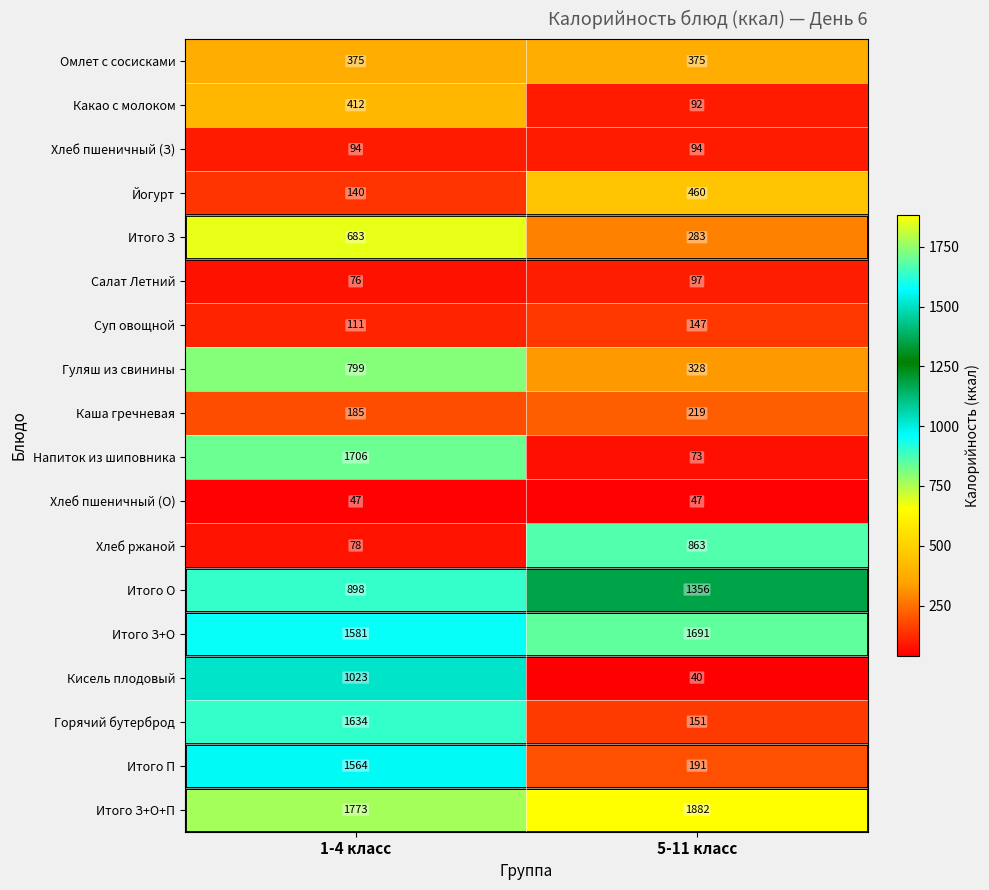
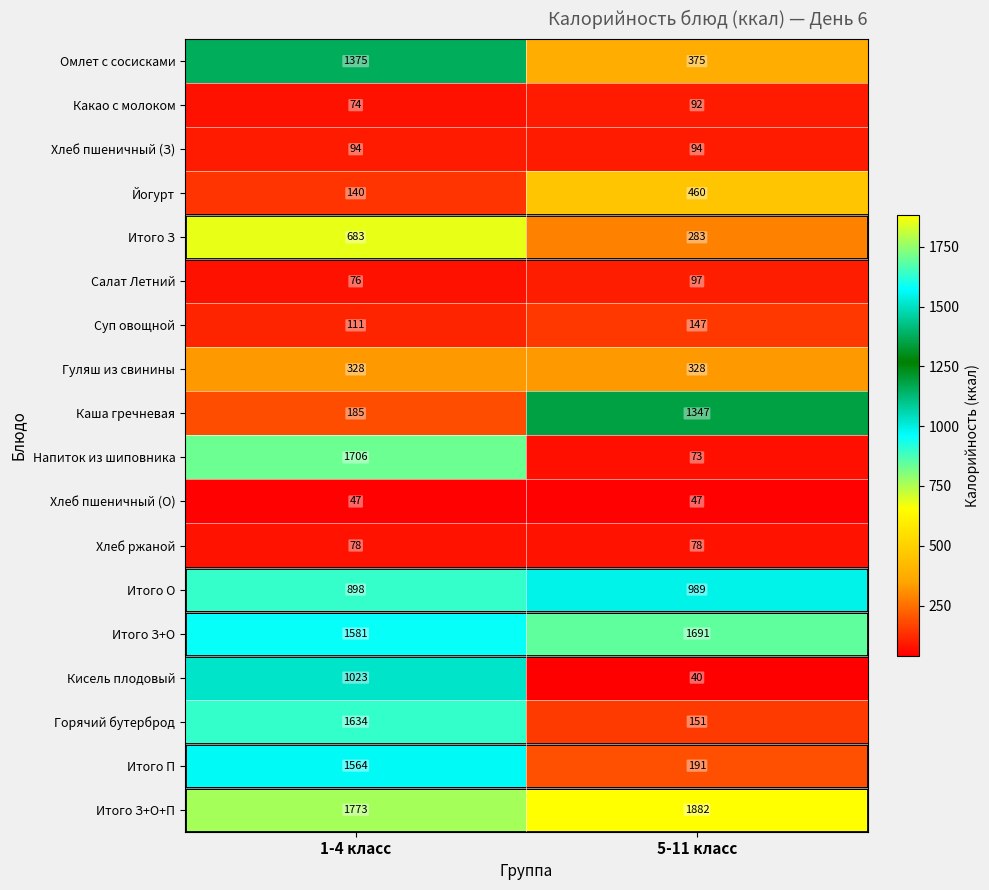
  {
    "Омлет с сосисками": {
-     "1-4 класс": 375
+     "1-4 класс": 1375
    },
    "Какао с молоком": {
-     "1-4 класс": 412
+     "1-4 класс": 74
    },
    "Гуляш из свинины": {
-     "1-4 класс": 799
+     "1-4 класс": 328
    },
    "Каша гречневая": {
-     "5-11 класс": 219
+     "5-11 класс": 1347
    },
    "Хлеб ржаной": {
-     "5-11 класс": 863
+     "5-11 класс": 78
    },
    "Итого О": {
-     "5-11 класс": 1356
+     "5-11 класс": 989
    }
  }
